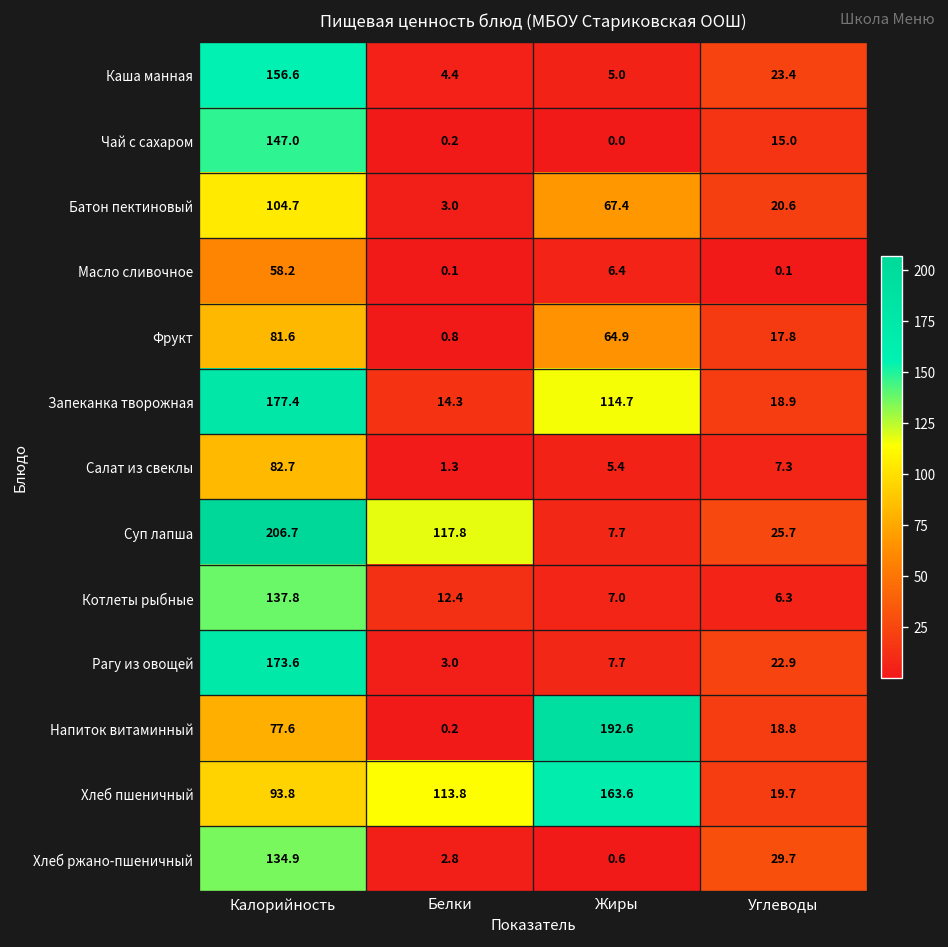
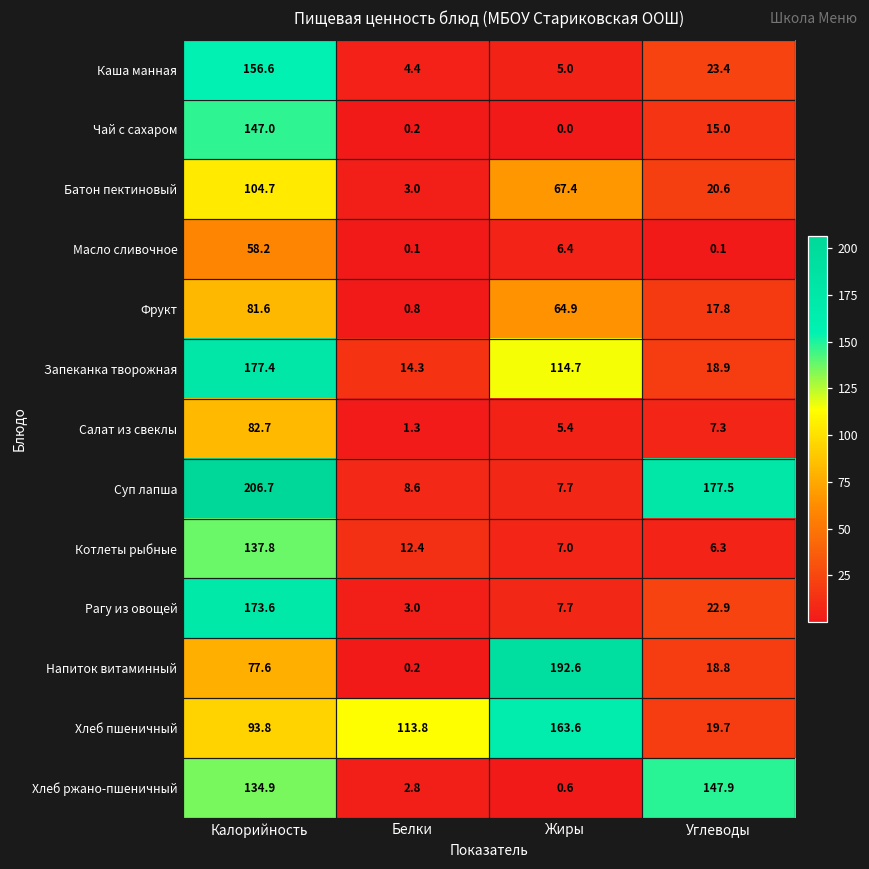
  {
    "Каша манная": {
      "Калорийность": 156.6,
      "Белки": 4.4,
      "Жиры": 5.0,
      "Углеводы": 23.4
    },
    "Чай с сахаром": {
      "Калорийность": 147.0,
      "Белки": 0.2,
      "Жиры": 0.0,
      "Углеводы": 15.0
    },
    "Батон пектиновый": {
      "Калорийность": 104.7,
      "Белки": 3.0,
      "Жиры": 67.4,
      "Углеводы": 20.6
    },
    "Масло сливочное": {
      "Калорийность": 58.2,
      "Белки": 0.1,
      "Жиры": 6.4,
      "Углеводы": 0.1
    },
    "Фрукт": {
      "Калорийность": 81.6,
      "Белки": 0.8,
      "Жиры": 64.9,
      "Углеводы": 17.8
    },
    "Запеканка творожная": {
      "Калорийность": 177.4,
      "Белки": 14.3,
      "Жиры": 114.7,
      "Углеводы": 18.9
    },
    "Салат из свеклы": {
      "Калорийность": 82.7,
      "Белки": 1.3,
      "Жиры": 5.4,
      "Углеводы": 7.3
    },
    "Суп лапша": {
      "Калорийность": 206.7,
-     "Белки": 117.8,
+     "Белки": 8.6,
      "Жиры": 7.7,
-     "Углеводы": 25.7
+     "Углеводы": 177.5
    },
    "Котлеты рыбные": {
      "Калорийность": 137.8,
      "Белки": 12.4,
      "Жиры": 7.0,
      "Углеводы": 6.3
    },
    "Рагу из овощей": {
      "Калорийность": 173.6,
      "Белки": 3.0,
      "Жиры": 7.7,
      "Углеводы": 22.9
    },
    "Напиток витаминный": {
      "Калорийность": 77.6,
      "Белки": 0.2,
      "Жиры": 192.6,
      "Углеводы": 18.8
    },
    "Хлеб пшеничный": {
      "Калорийность": 93.8,
      "Белки": 113.8,
      "Жиры": 163.6,
      "Углеводы": 19.7
    },
    "Хлеб ржано-пшеничный": {
      "Калорийность": 134.9,
      "Белки": 2.8,
      "Жиры": 0.6,
-     "Углеводы": 29.7
+     "Углеводы": 147.9
    }
  }
